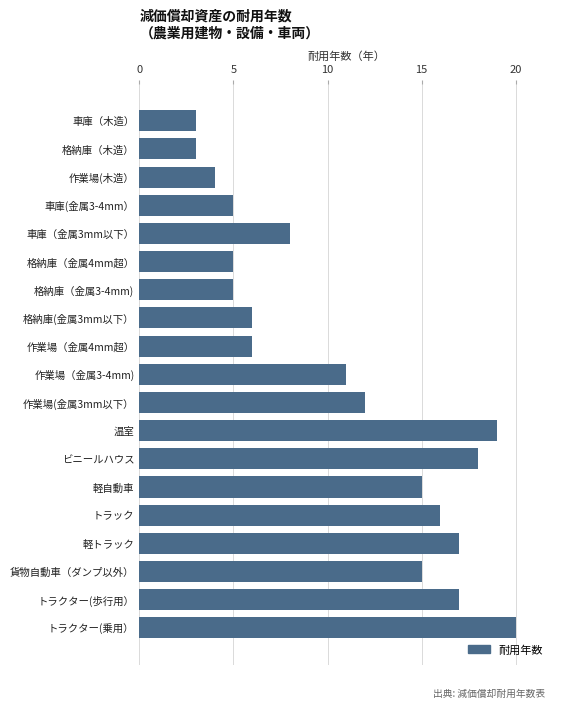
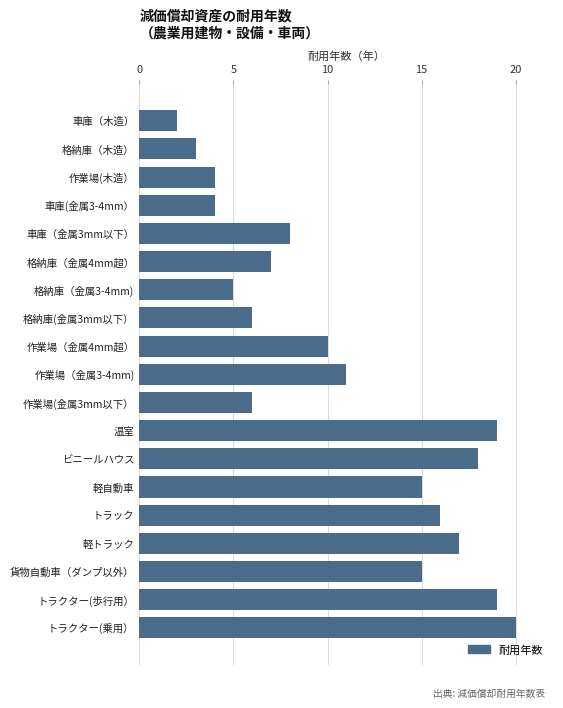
  {
-   "車庫（木造）": 3,
+   "車庫（木造）": 2,
    "格納庫（木造）": 3,
    "作業場(木造）": 4,
-   "車庫(金属3-4mm）": 5,
+   "車庫(金属3-4mm）": 4,
    "車庫（金属3mm以下）": 8,
-   "格納庫（金属4mm超）": 5,
+   "格納庫（金属4mm超）": 7,
    "格納庫（金属3-4mm)": 5,
    "格納庫(金属3mm以下）": 6,
-   "作業場（金属4mm超）": 6,
+   "作業場（金属4mm超）": 10,
    "作業場（金属3-4mm)": 11,
-   "作業場(金属3mm以下）": 12,
+   "作業場(金属3mm以下）": 6,
    "温室": 19,
    "ビニールハウス": 18,
    "軽自動車": 15,
    "トラック": 16,
    "軽トラック": 17,
    "貨物自動車（ダンプ以外）": 15,
-   "トラクター(歩行用）": 17,
+   "トラクター(歩行用）": 19,
    "トラクター(乗用）": 20
  }
